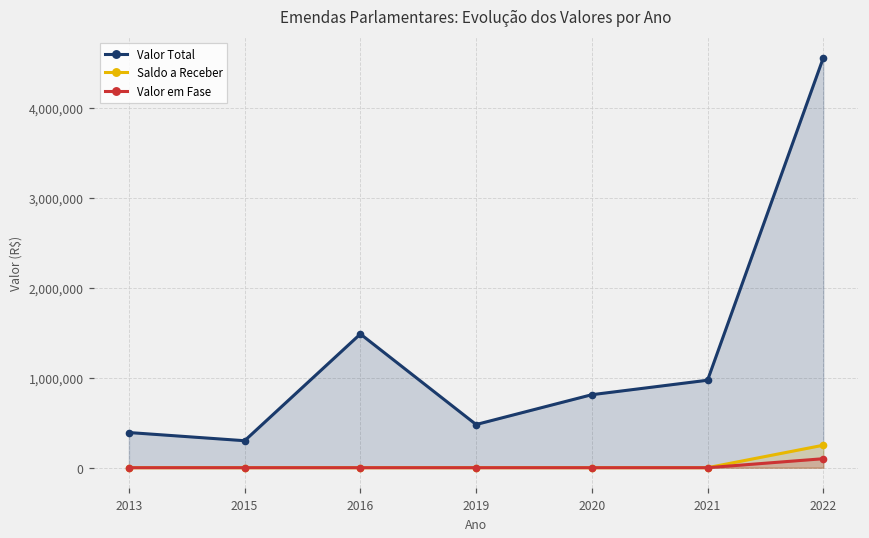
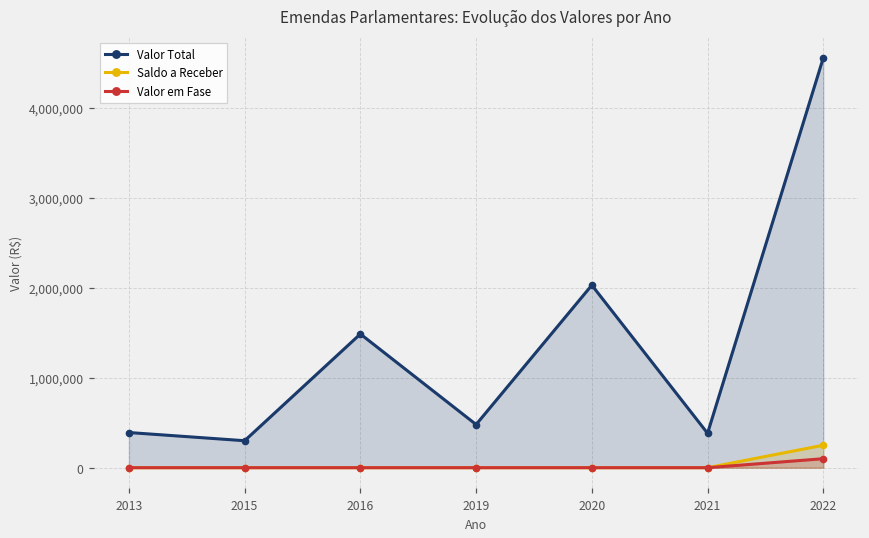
  {
    "Valor Total": {
      "2013": "400,000",
      "2015": "300,000",
      "2016": "1,500,000",
      "2019": "500,000",
-     "2020": "800,000",
-     "2021": "1,000,000",
+     "2020": "2,000,000",
+     "2021": "400,000",
      "2022": "4,600,000"
    },
    "Saldo a Receber": {
      "2022": "300,000"
    },
    "Valor em Fase": {
      "2022": "100,000"
    }
  }
